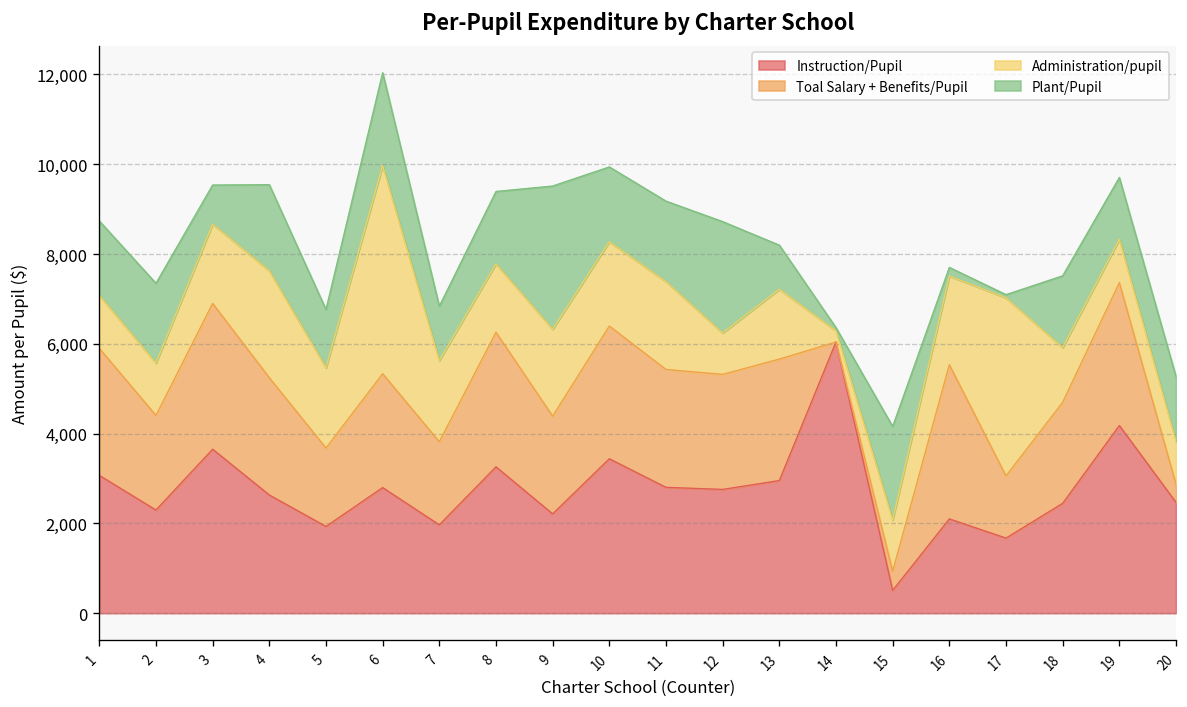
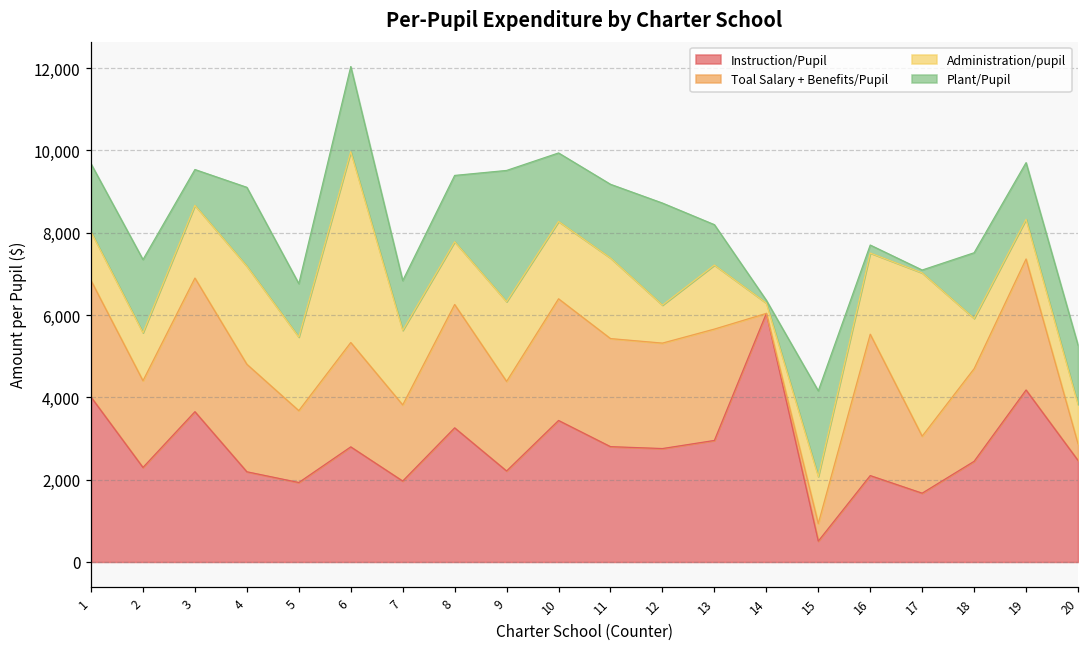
  {
    "Instruction/Pupil": {
-     "1": "3,100",
+     "1": "4,000",
      "2": "2,300",
      "3": "3,700",
-     "4": "2,600",
+     "4": "2,200",
      "5": "1,900",
      "6": "2,800",
      "7": "2,000",
      "8": "3,300",
      "9": "2,200",
      "10": "3,400",
      "11": "2,800",
      "12": "2,800",
      "13": "3,000",
      "15": "500",
      "16": "2,100",
      "17": "1,700",
      "18": "2,400",
      "19": "4,200",
      "20": "2,500"
    },
    "Plant/Pupil": {
      "1": "1,700",
      "2": "1,800",
      "3": "900",
      "4": "1,900",
      "5": "1,300",
      "6": "2,100",
      "7": "1,200",
      "8": "1,600",
      "9": "3,200",
      "10": "1,700",
      "11": "1,800",
      "12": "2,500",
      "13": "1,000",
      "15": "2,100",
      "16": "200",
      "17": "100",
      "18": "1,600",
      "19": "1,400",
      "20": "1,400"
    }
  }
